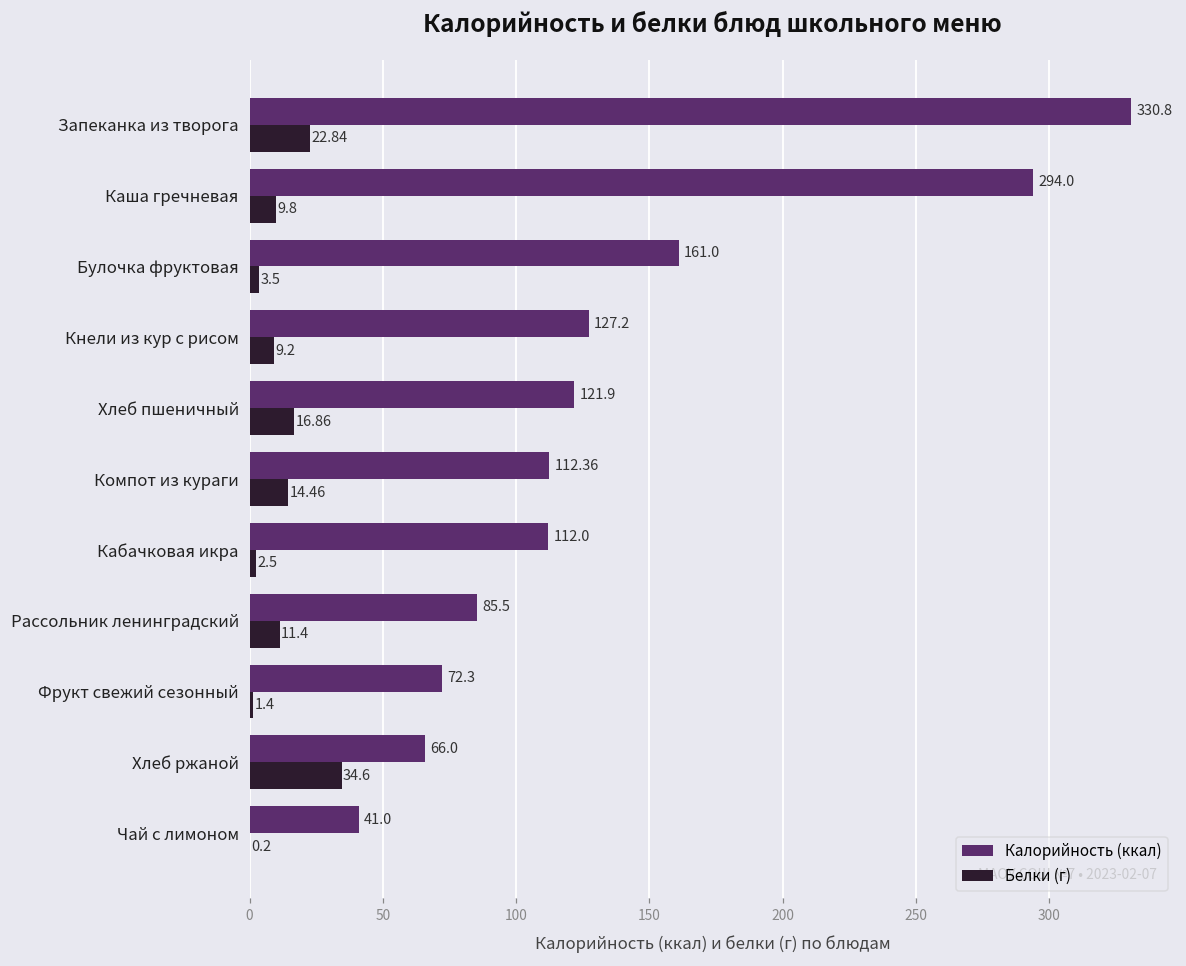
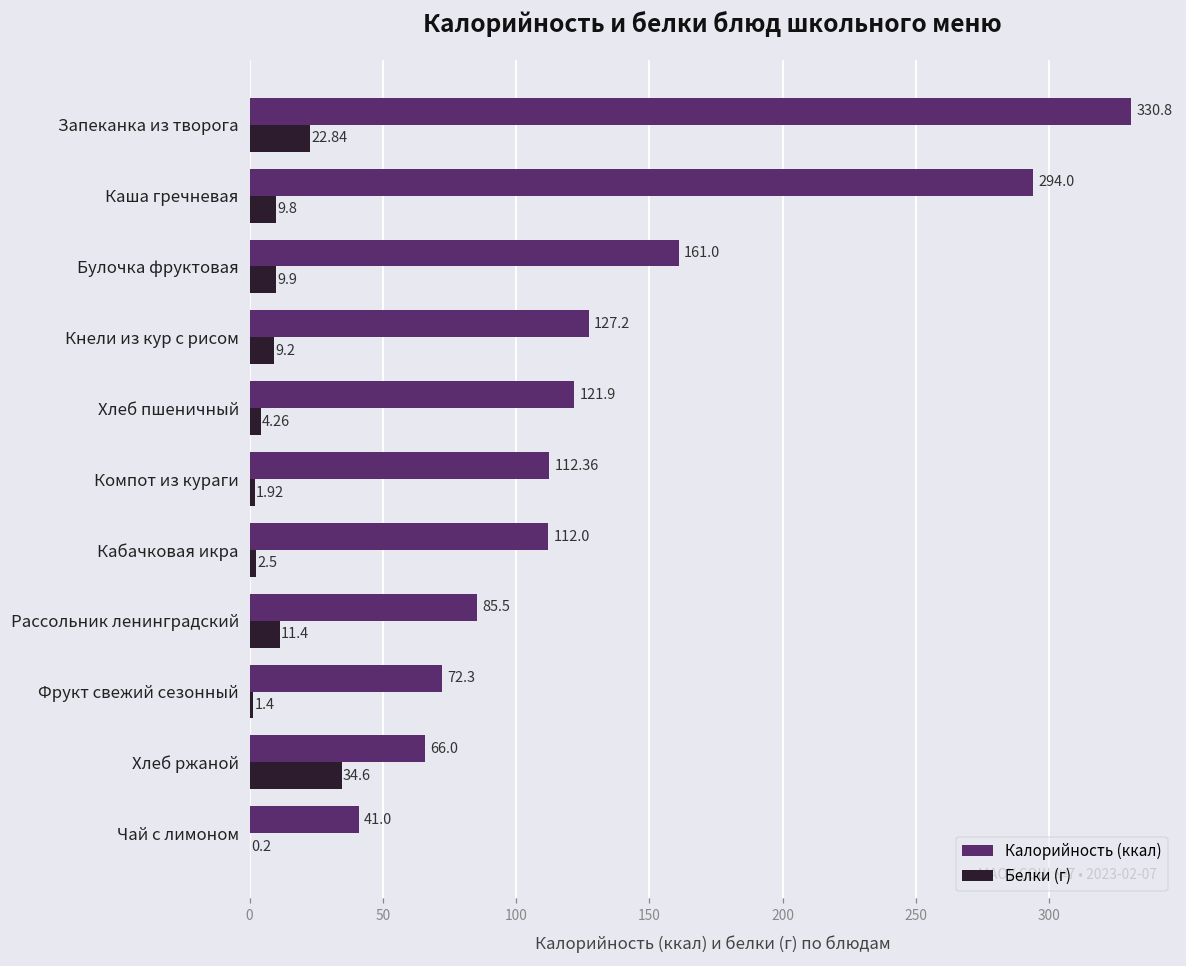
  {
    "Калорийность (ккал)": {
      "Запеканка из творога": 330.8,
      "Каша гречневая": 294.0,
      "Булочка фруктовая": 161.0,
      "Кнели из кур с рисом": 127.2,
      "Хлеб пшеничный": 121.9,
      "Компот из кураги": 112.36,
      "Кабачковая икра": 112.0,
      "Рассольник ленинградский": 85.5,
      "Фрукт свежий сезонный": 72.3,
      "Хлеб ржаной": 66.0,
      "Чай с лимоном": 41.0
    },
    "Белки (г)": {
      "Запеканка из творога": 22.84,
      "Каша гречневая": 9.8,
-     "Булочка фруктовая": 3.5,
+     "Булочка фруктовая": 9.9,
      "Кнели из кур с рисом": 9.2,
-     "Хлеб пшеничный": 16.86,
-     "Компот из кураги": 14.46,
+     "Хлеб пшеничный": 4.26,
+     "Компот из кураги": 1.92,
      "Кабачковая икра": 2.5,
      "Рассольник ленинградский": 11.4,
      "Фрукт свежий сезонный": 1.4,
      "Хлеб ржаной": 34.6,
      "Чай с лимоном": 0.2
    }
  }
